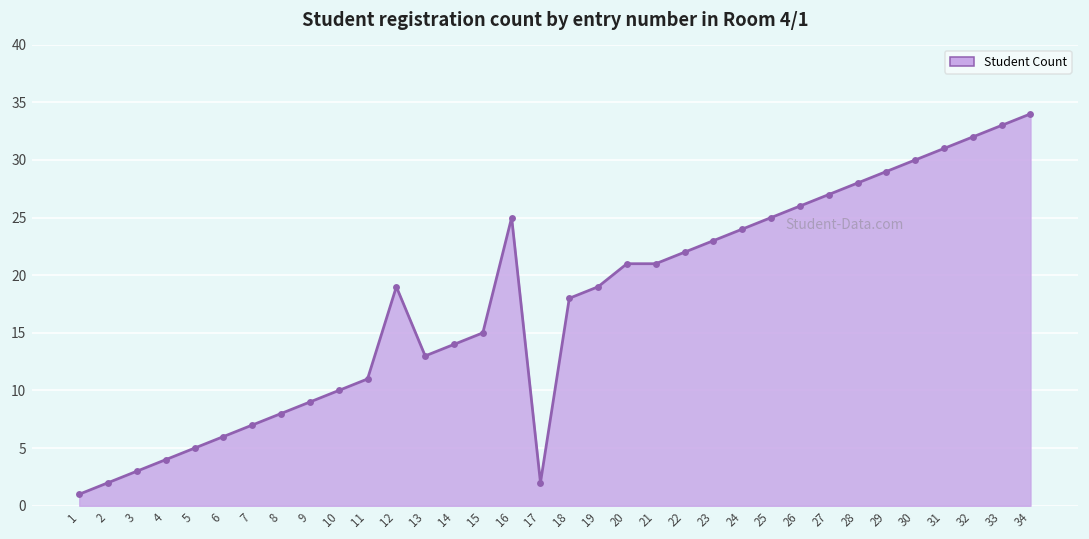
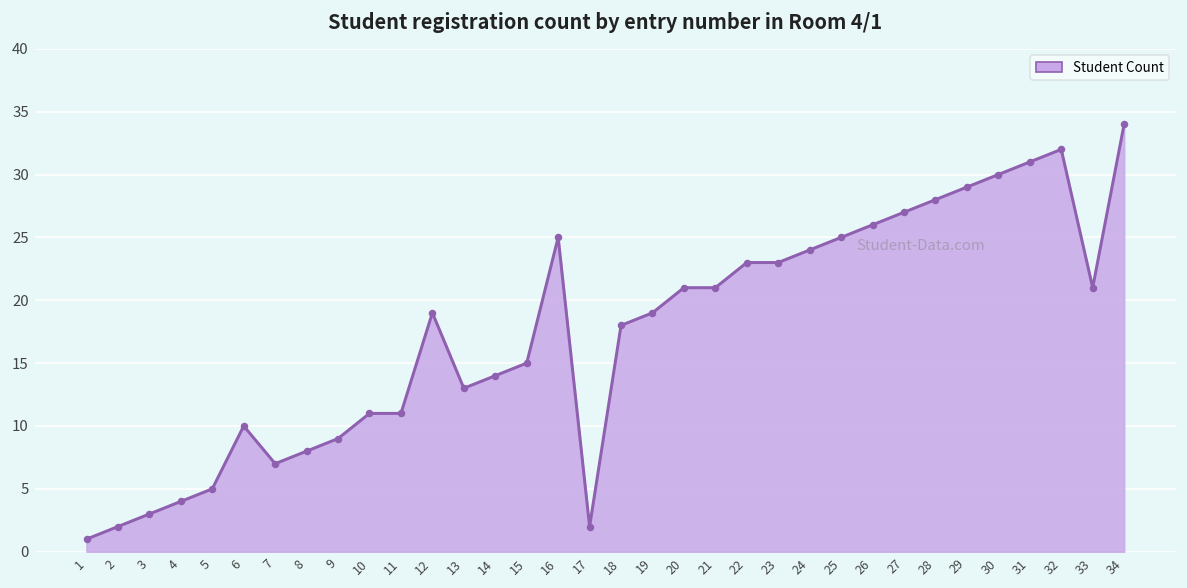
  {
    "1": 1,
    "2": 2,
    "3": 3,
    "4": 4,
    "5": 5,
-   "6": 6,
+   "6": 10,
    "7": 7,
    "8": 8,
    "9": 9,
-   "10": 10,
+   "10": 11,
    "11": 11,
    "12": 19,
    "13": 13,
    "14": 14,
    "15": 15,
    "16": 25,
    "17": 2,
    "18": 18,
    "19": 19,
    "20": 21,
    "21": 21,
-   "22": 22,
+   "22": 23,
    "23": 23,
    "24": 24,
    "25": 25,
    "26": 26,
    "27": 27,
    "28": 28,
    "29": 29,
    "30": 30,
    "31": 31,
    "32": 32,
-   "33": 33,
+   "33": 21,
    "34": 34
  }
